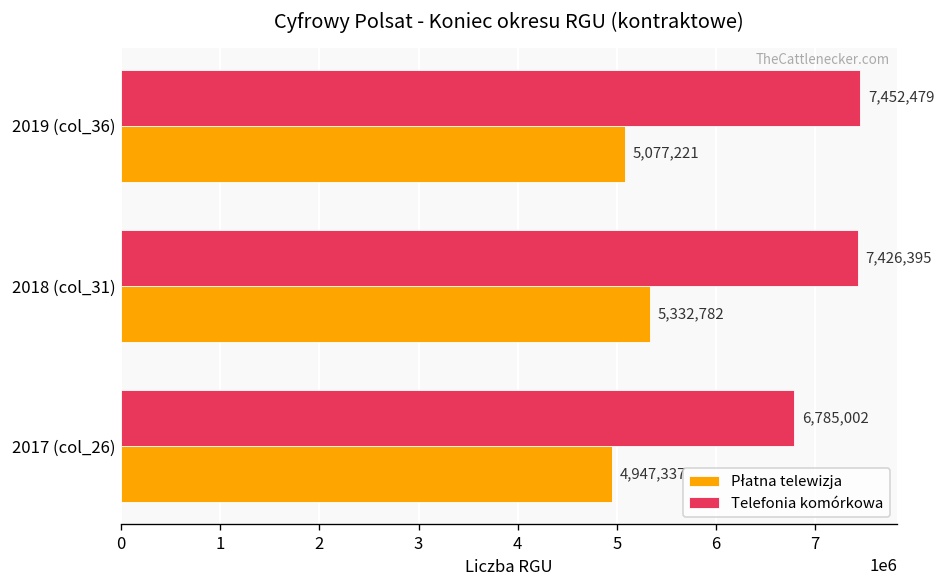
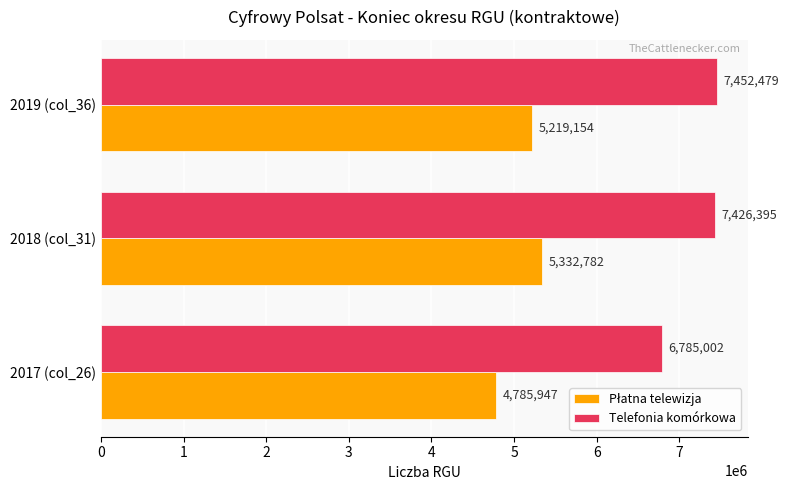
  {
    "Płatna telewizja": {
-     "2019 (col_36)": "5,077,221",
+     "2019 (col_36)": "5,219,154",
      "2018 (col_31)": "5,332,782",
-     "2017 (col_26)": "4,947,337"
+     "2017 (col_26)": "4,785,947"
    },
    "Telefonia komórkowa": {
      "2019 (col_36)": "7,452,479",
      "2018 (col_31)": "7,426,395",
      "2017 (col_26)": "6,785,002"
    }
  }
